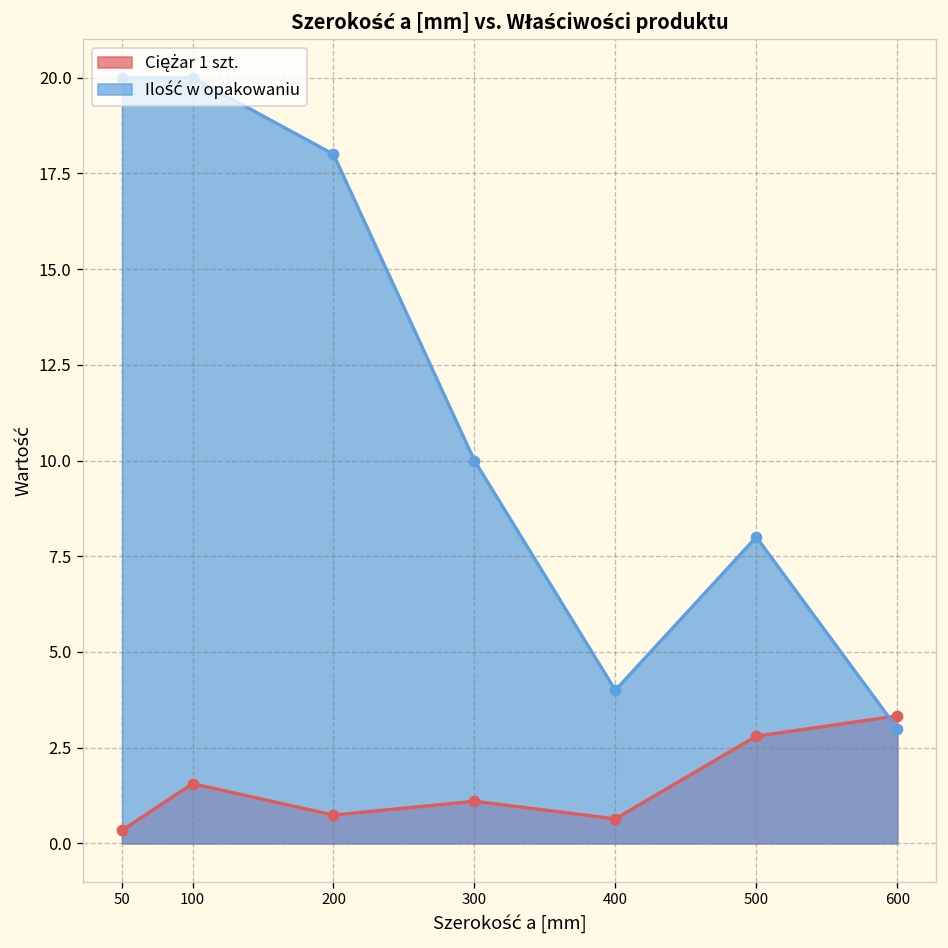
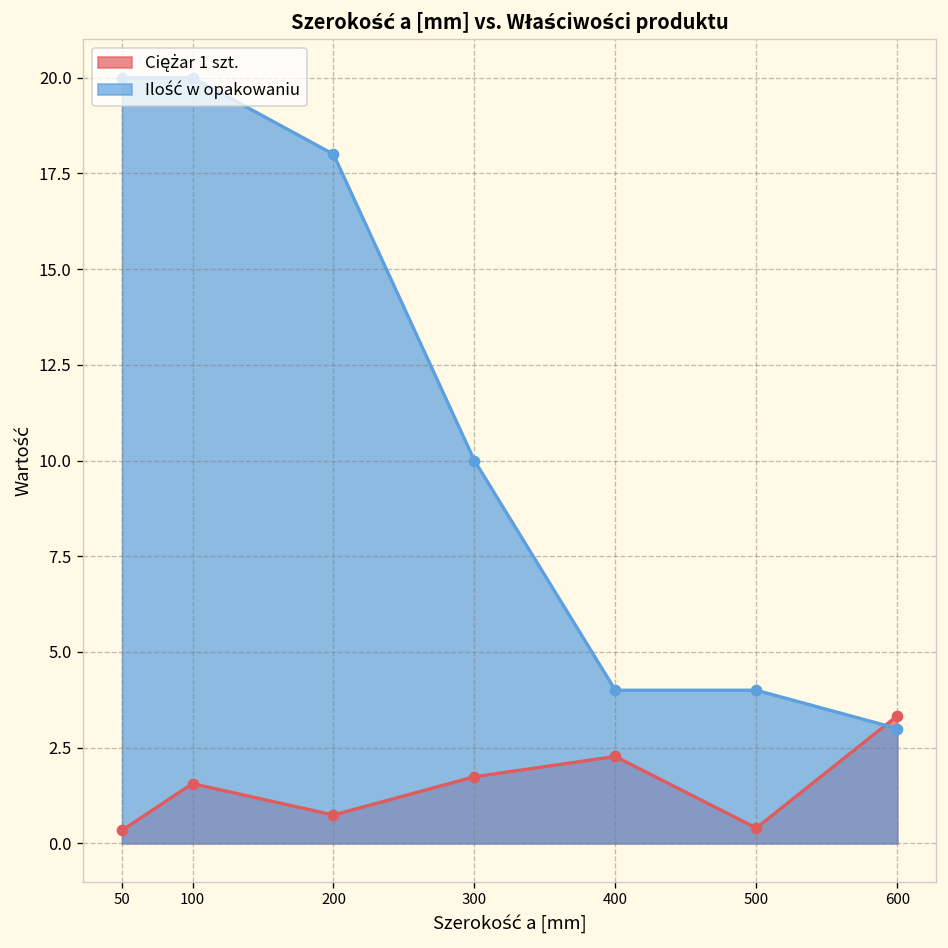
  {
    "Ciężar 1 szt.": {
      "50": 0.3,
      "100": 1.6,
      "200": 0.7,
-     "300": 1.1,
-     "400": 0.6,
-     "500": 2.8,
+     "300": 1.7,
+     "400": 2.3,
+     "500": 0.4,
      "600": 3.3
    },
    "Ilość w opakowaniu": {
      "200": 18,
      "300": 10,
      "400": 4,
-     "500": 8,
+     "500": 4,
      "600": 3
    }
  }
